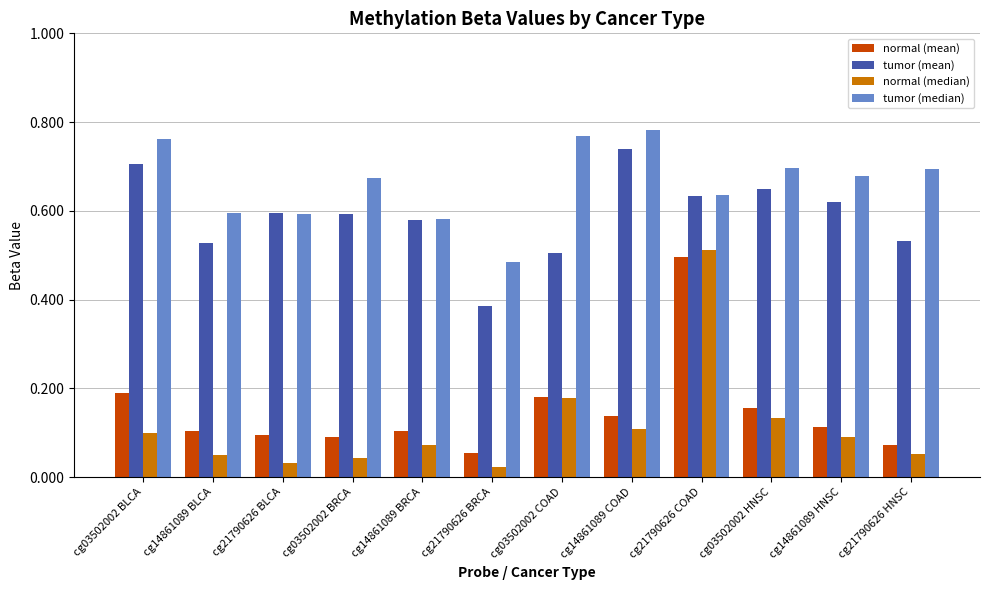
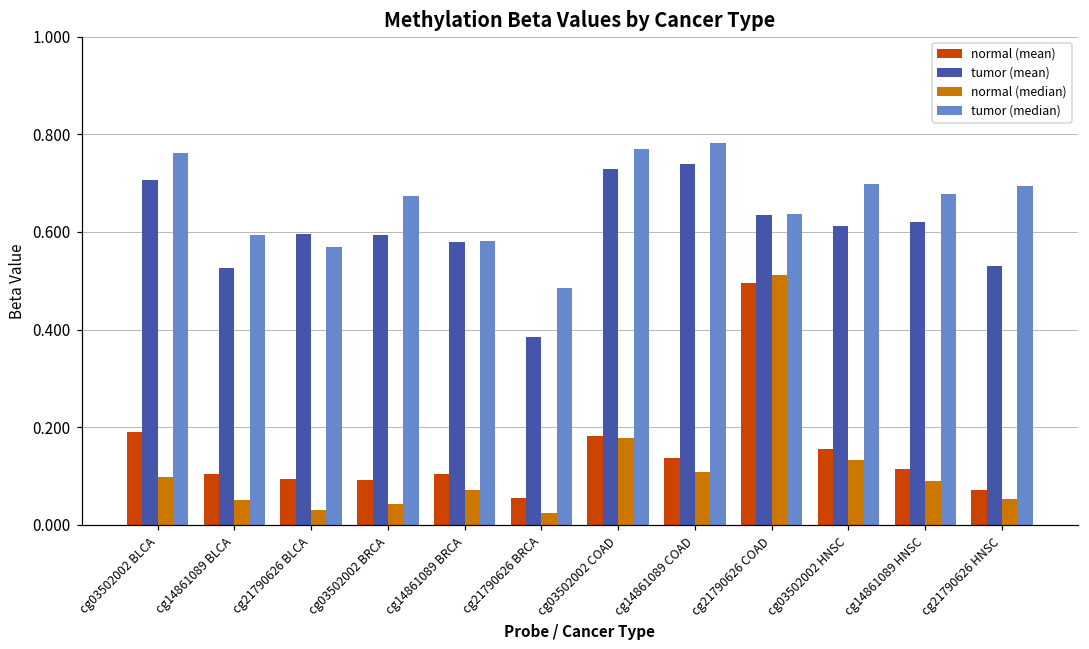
  {
    "tumor (mean)": {
      "cg03502002 BLCA": 0.71,
      "cg14861089 BLCA": 0.53,
      "cg21790626 BLCA": 0.60,
      "cg03502002 BRCA": 0.59,
      "cg14861089 BRCA": 0.58,
      "cg21790626 BRCA": 0.39,
-     "cg03502002 COAD": 0.50,
+     "cg03502002 COAD": 0.73,
      "cg14861089 COAD": 0.74,
      "cg21790626 COAD": 0.63,
-     "cg03502002 HNSC": 0.65,
+     "cg03502002 HNSC": 0.61,
      "cg14861089 HNSC": 0.62,
      "cg21790626 HNSC": 0.53
    },
    "tumor (median)": {
      "cg03502002 BLCA": 0.76,
      "cg14861089 BLCA": 0.59,
-     "cg21790626 BLCA": 0.59,
+     "cg21790626 BLCA": 0.57,
      "cg03502002 BRCA": 0.67,
      "cg14861089 BRCA": 0.58,
      "cg21790626 BRCA": 0.48,
      "cg03502002 COAD": 0.77,
      "cg14861089 COAD": 0.78,
      "cg21790626 COAD": 0.64,
      "cg03502002 HNSC": 0.70,
      "cg14861089 HNSC": 0.68,
      "cg21790626 HNSC": 0.70
    }
  }
